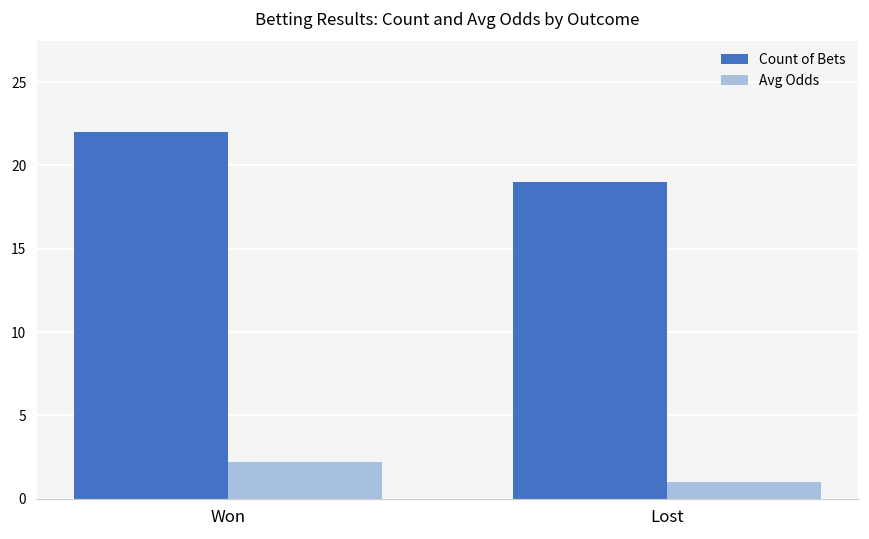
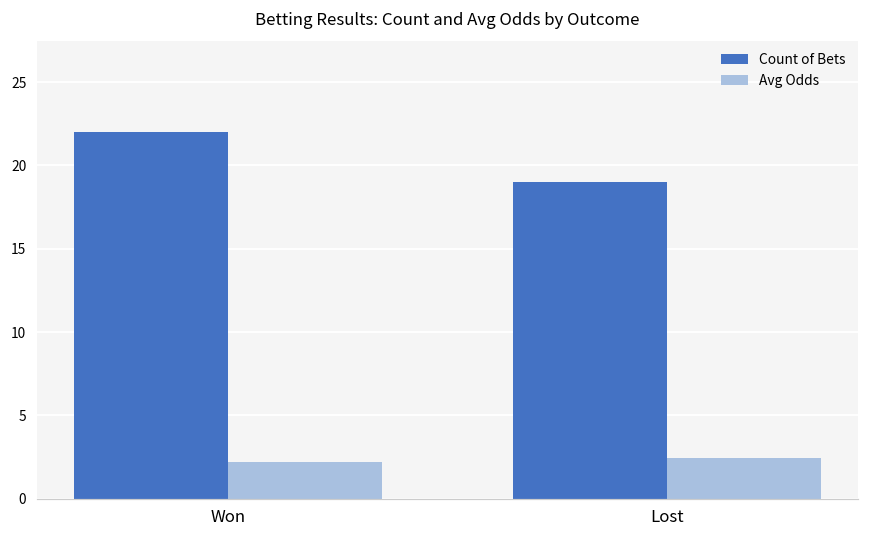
  {
    "Count of Bets": {
      "Won": 22.0,
      "Lost": 19.0
    },
    "Avg Odds": {
      "Won": 2.2,
-     "Lost": 1.0
+     "Lost": 2.5
    }
  }
